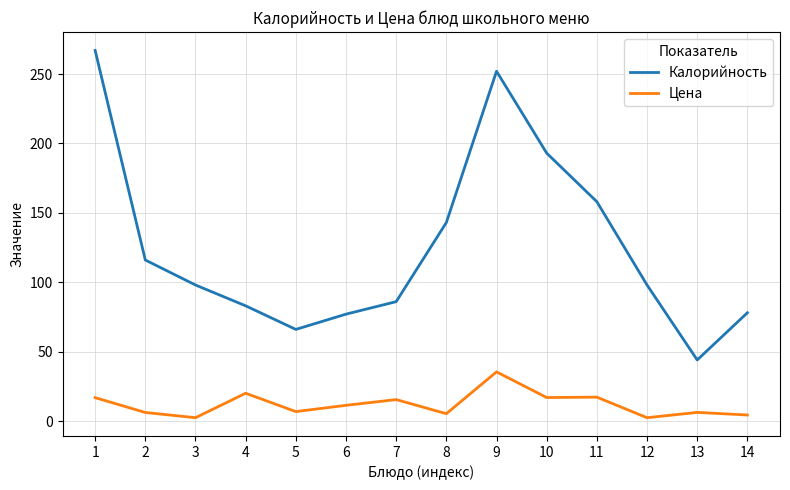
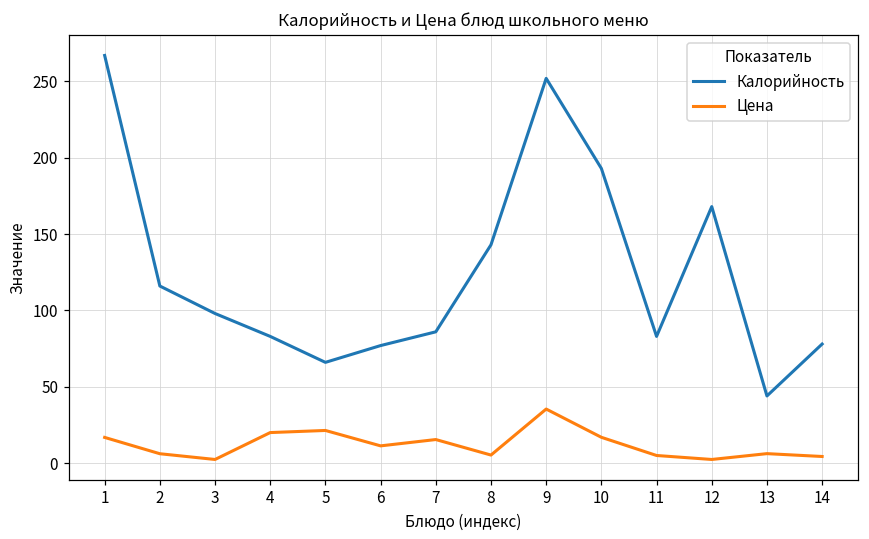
  {
    "Калорийность": {
      "1": 267,
      "2": 116,
      "3": 98,
      "4": 83,
      "5": 66,
      "6": 77,
      "7": 86,
      "8": 143,
      "9": 252,
      "10": 193,
-     "11": 158,
-     "12": 98,
+     "11": 83,
+     "12": 168,
      "13": 44,
      "14": 78
    },
    "Цена": {
      "1": 17,
      "2": 6,
      "3": 2,
      "4": 20,
-     "5": 7,
+     "5": 21,
      "6": 11,
      "7": 15,
      "8": 5,
      "9": 35,
      "10": 17,
-     "11": 17,
+     "11": 5,
      "12": 2,
      "13": 6,
      "14": 4
    }
  }
